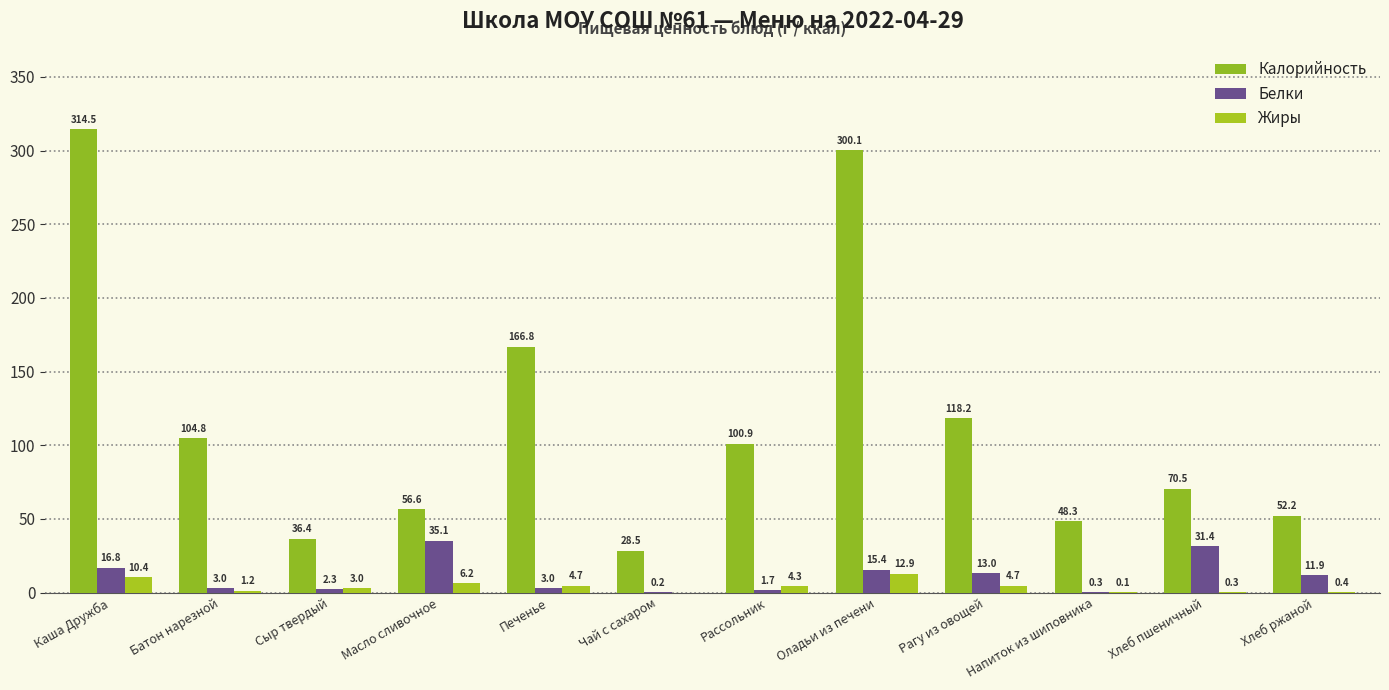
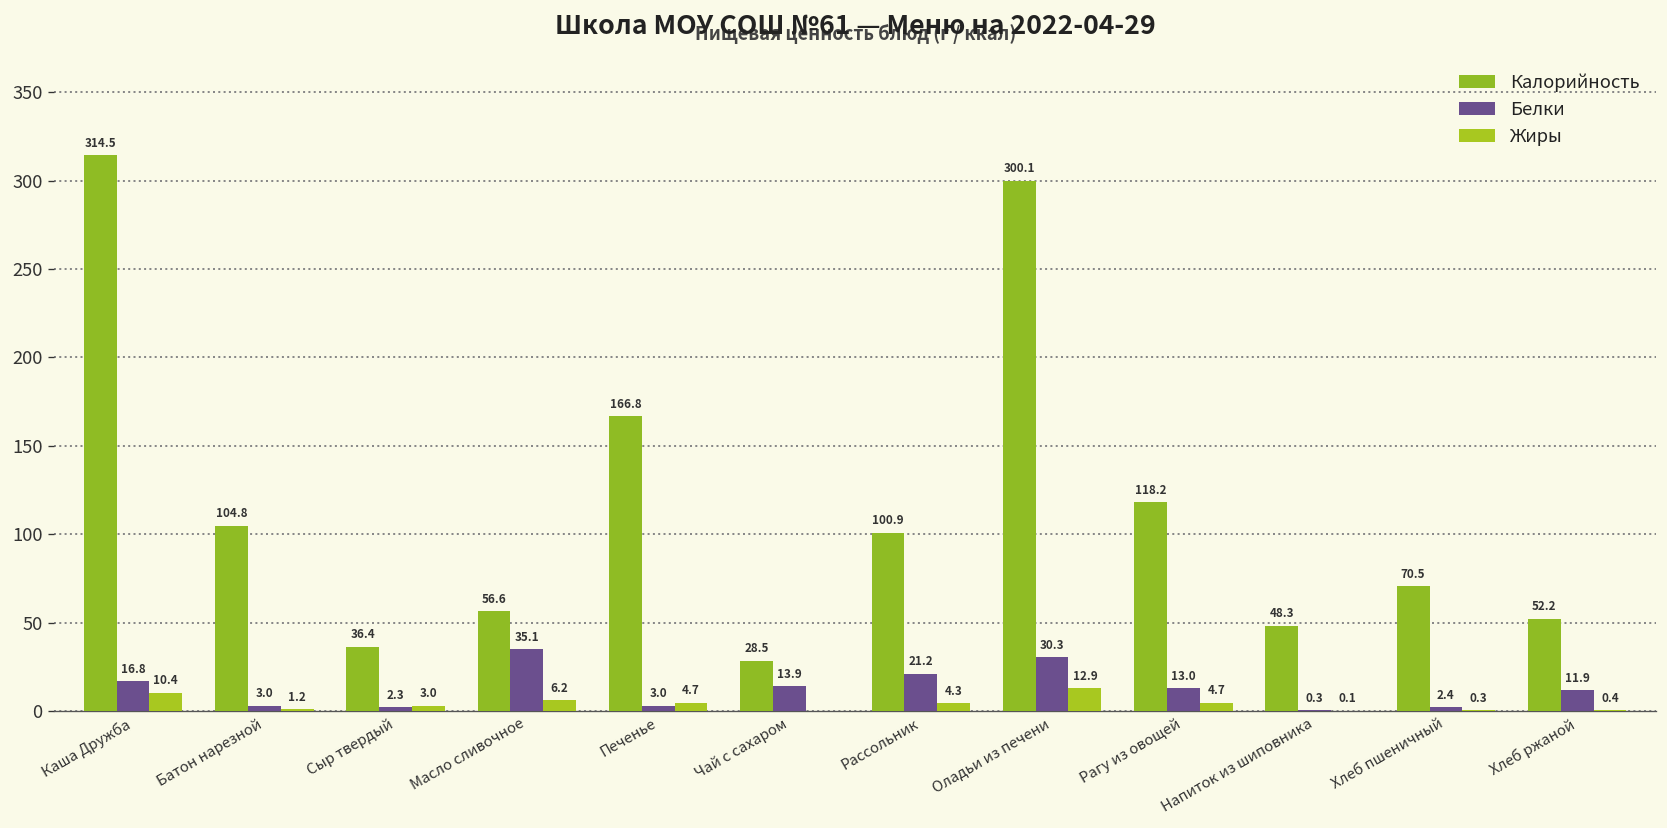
  {
    "Белки": {
      "Каша Дружба": 16.8,
      "Батон нарезной": 3.0,
      "Сыр твердый": 2.3,
      "Масло сливочное": 35.1,
      "Печенье": 3.0,
-     "Чай с сахаром": 0.2,
-     "Рассольник": 1.7,
-     "Оладьи из печени": 15.4,
+     "Чай с сахаром": 13.9,
+     "Рассольник": 21.2,
+     "Оладьи из печени": 30.3,
      "Рагу из овощей": 13.0,
      "Напиток из шиповника": 0.3,
-     "Хлеб пшеничный": 31.4,
+     "Хлеб пшеничный": 2.4,
      "Хлеб ржаной": 11.9
    }
  }
